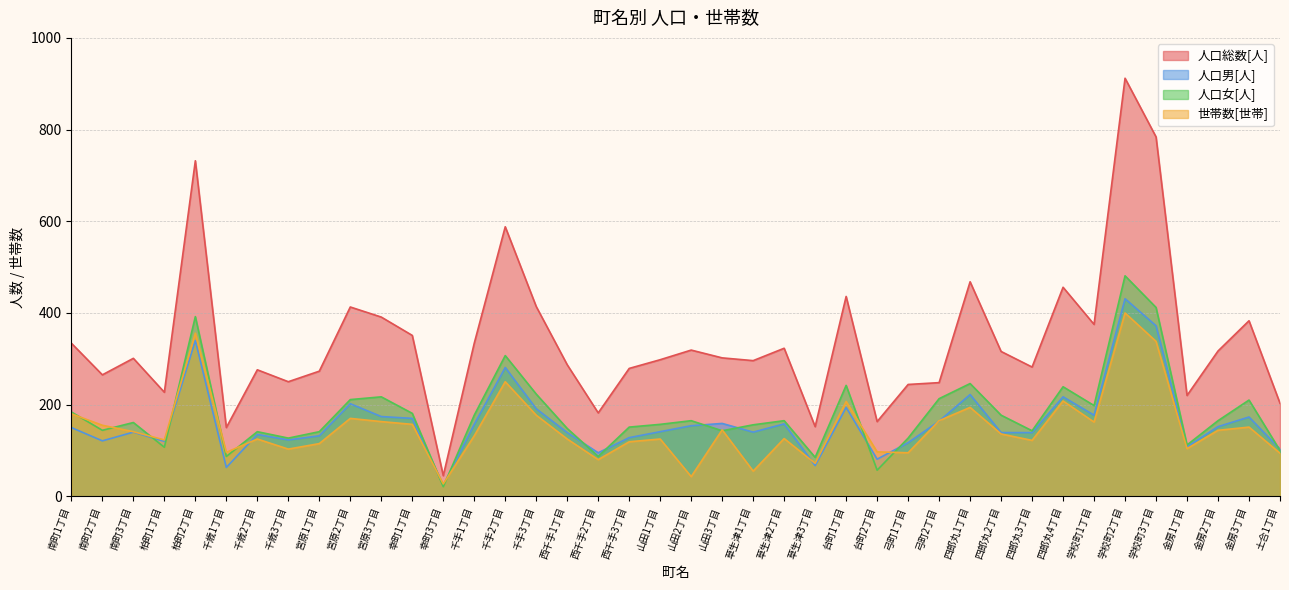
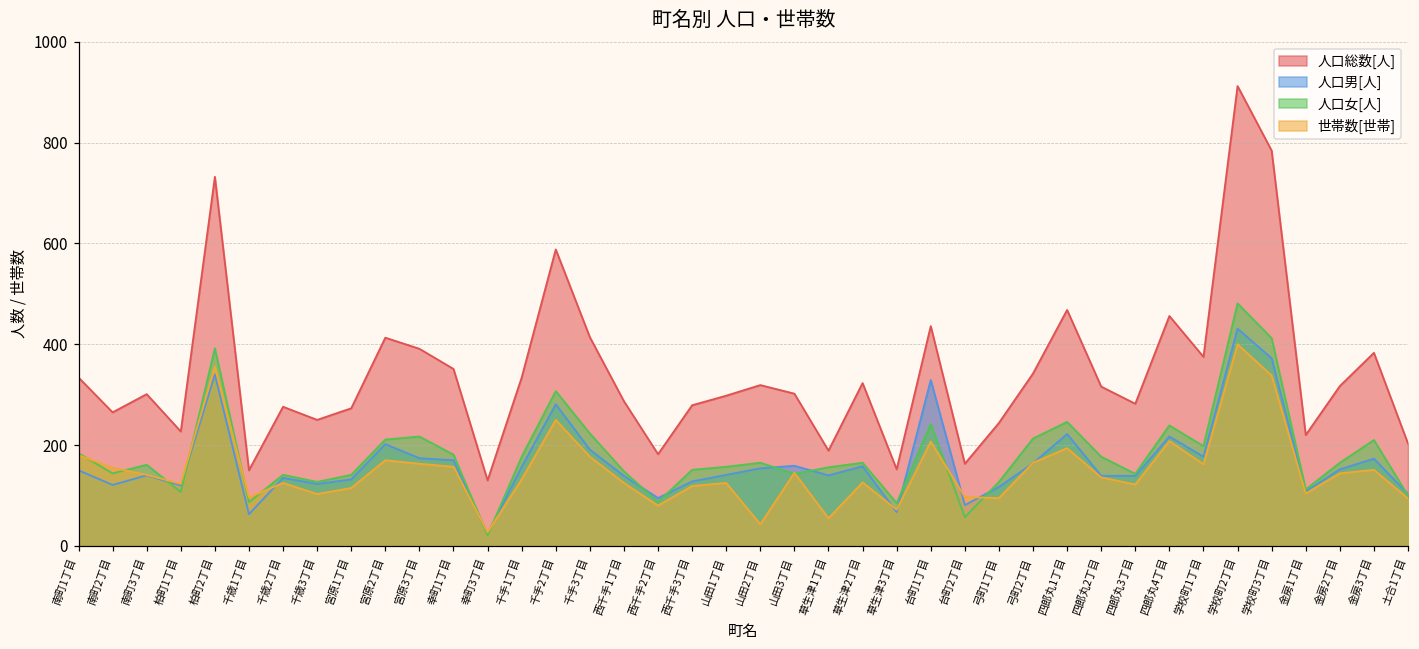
  {
    "人口総数[人]": {
      "南町1丁目": 330,
      "南町2丁目": 270,
      "南町3丁目": 300,
      "柏町1丁目": 230,
      "柏町2丁目": 730,
      "千歳1丁目": 150,
      "千歳2丁目": 280,
      "千歳3丁目": 250,
      "宮原1丁目": 270,
      "宮原2丁目": 410,
      "宮原3丁目": 390,
      "幸町1丁目": 350,
-     "幸町3丁目": 50,
+     "幸町3丁目": 130,
      "千手1丁目": 330,
      "千手2丁目": 590,
      "千手3丁目": 410,
      "西千手1丁目": 290,
      "西千手2丁目": 180,
      "西千手3丁目": 280,
      "山田1丁目": 300,
      "山田2丁目": 320,
      "山田3丁目": 300,
-     "草生津1丁目": 300,
+     "草生津1丁目": 190,
      "草生津2丁目": 320,
      "草生津3丁目": 150,
      "台町1丁目": 440,
      "台町2丁目": 160,
      "弓町1丁目": 240,
-     "弓町2丁目": 250,
+     "弓町2丁目": 340,
      "四郎丸1丁目": 470,
      "四郎丸2丁目": 320,
      "四郎丸3丁目": 280,
      "四郎丸4丁目": 460,
      "学校町1丁目": 380,
      "学校町2丁目": 910,
      "学校町3丁目": 780,
      "金房1丁目": 220,
      "金房2丁目": 320,
      "金房3丁目": 380,
      "土合1丁目": 200
    },
    "人口男[人]": {
      "南町1丁目": 150,
      "南町2丁目": 120,
      "柏町2丁目": 340,
      "千歳1丁目": 60,
      "千歳2丁目": 140,
      "宮原1丁目": 130,
      "宮原2丁目": 200,
      "宮原3丁目": 170,
      "幸町1丁目": 170,
      "千手1丁目": 160,
      "千手2丁目": 280,
      "千手3丁目": 190,
      "西千手1丁目": 140,
      "西千手2丁目": 100,
      "西千手3丁目": 130,
      "山田1丁目": 140,
      "山田2丁目": 150,
      "山田3丁目": 160,
      "草生津1丁目": 140,
      "草生津2丁目": 160,
-     "台町1丁目": 190,
+     "台町1丁目": 330,
      "台町2丁目": 80,
      "弓町1丁目": 120,
      "四郎丸1丁目": 220,
      "四郎丸4丁目": 220,
      "学校町1丁目": 180,
      "学校町2丁目": 430,
      "学校町3丁目": 370,
      "金房2丁目": 150,
      "金房3丁目": 170
    },
    "人口女[人]": {
      "南町2丁目": 140,
      "南町3丁目": 160,
      "柏町1丁目": 110,
      "柏町2丁目": 390,
      "千歳1丁目": 90,
      "千歳2丁目": 140,
      "宮原1丁目": 140,
      "宮原2丁目": 210,
      "宮原3丁目": 220,
      "幸町1丁目": 180,
      "千手1丁目": 180,
      "千手2丁目": 310,
      "千手3丁目": 220,
      "西千手1丁目": 150,
      "西千手2丁目": 90,
      "西千手3丁目": 150,
      "山田1丁目": 160,
      "山田2丁目": 170,
      "草生津1丁目": 160,
      "草生津2丁目": 170,
      "草生津3丁目": 90,
      "台町1丁目": 240,
      "台町2丁目": 60,
      "弓町1丁目": 130,
      "弓町2丁目": 210,
      "四郎丸1丁目": 250,
      "四郎丸2丁目": 180,
      "四郎丸4丁目": 240,
      "学校町1丁目": 200,
      "学校町2丁目": 480,
      "学校町3丁目": 410,
      "金房2丁目": 170,
      "金房3丁目": 210
    },
    "世帯数[世帯]": {
      "南町2丁目": 160,
      "柏町2丁目": 360,
      "千歳1丁目": 100,
      "千歳2丁目": 130,
      "千歳3丁目": 100,
      "宮原1丁目": 120,
      "宮原2丁目": 170,
      "宮原3丁目": 160,
      "幸町1丁目": 160,
      "千手1丁目": 130,
      "千手2丁目": 250,
      "千手3丁目": 180,
      "西千手1丁目": 130,
      "西千手2丁目": 80,
      "西千手3丁目": 120,
      "山田1丁目": 130,
      "山田2丁目": 40,
      "草生津1丁目": 60,
      "草生津2丁目": 130,
      "台町1丁目": 210,
      "台町2丁目": 100,
      "弓町1丁目": 100,
      "四郎丸1丁目": 190,
      "四郎丸3丁目": 120,
      "四郎丸4丁目": 210,
      "学校町1丁目": 160,
      "学校町2丁目": 400,
      "学校町3丁目": 340,
      "金房2丁目": 140,
      "金房3丁目": 150,
      "土合1丁目": 90
    }
  }
